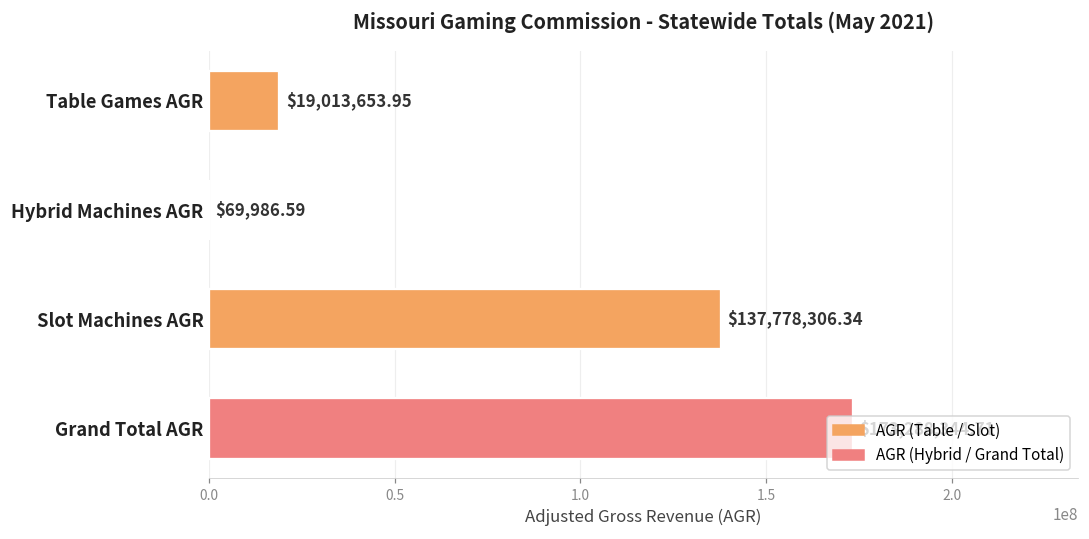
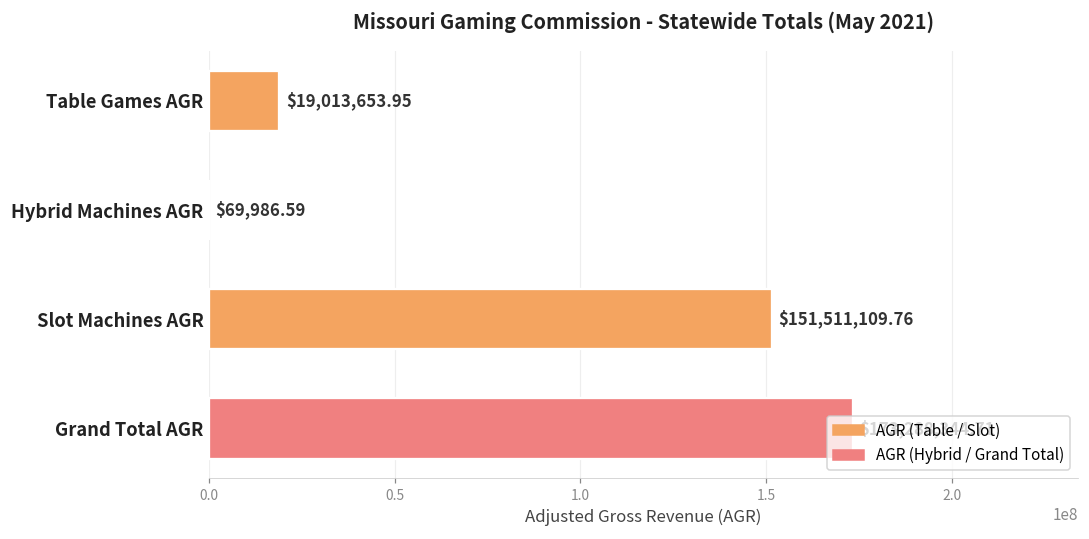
  {
    "Table Games AGR": "$19,013,653.95",
    "Hybrid Machines AGR": "$69,986.59",
-   "Slot Machines AGR": "$137,778,306.34"
+   "Slot Machines AGR": "$151,511,109.76"
  }
